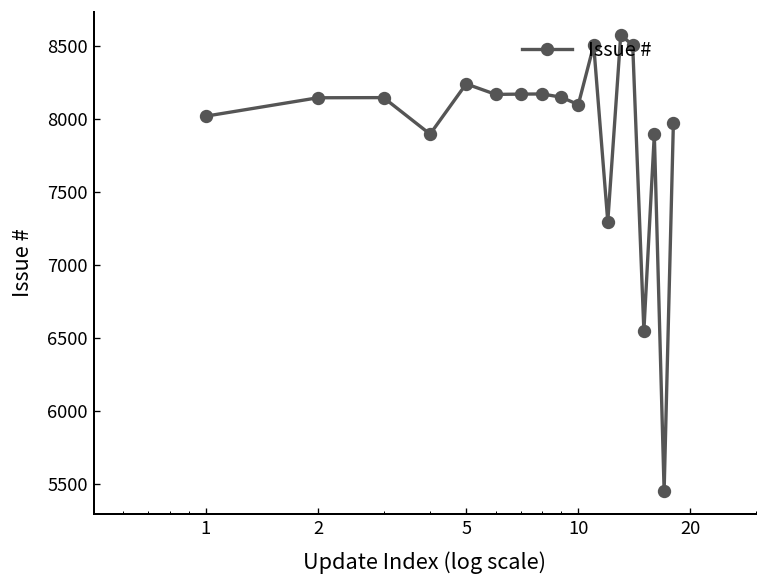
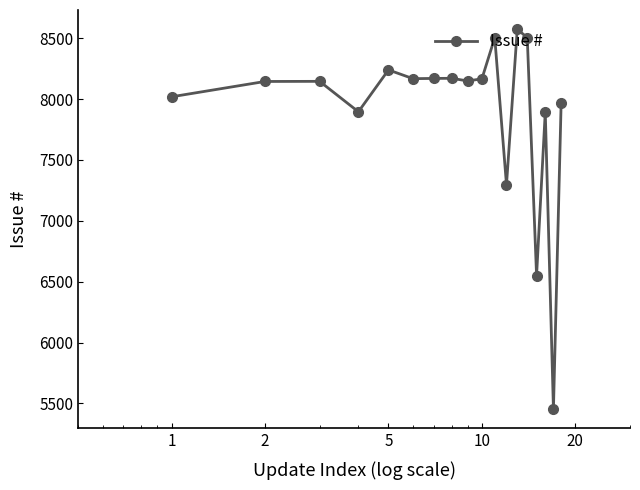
  {
    "1": 8020,
    "2": 8150,
    "5": 8240,
-   "10": 8100
+   "10": 8170
  }
